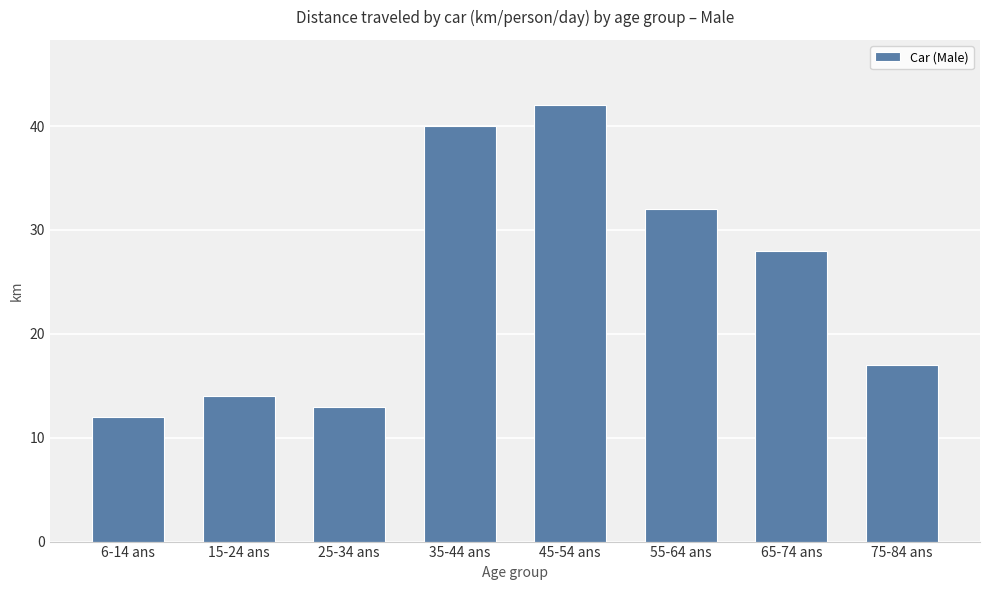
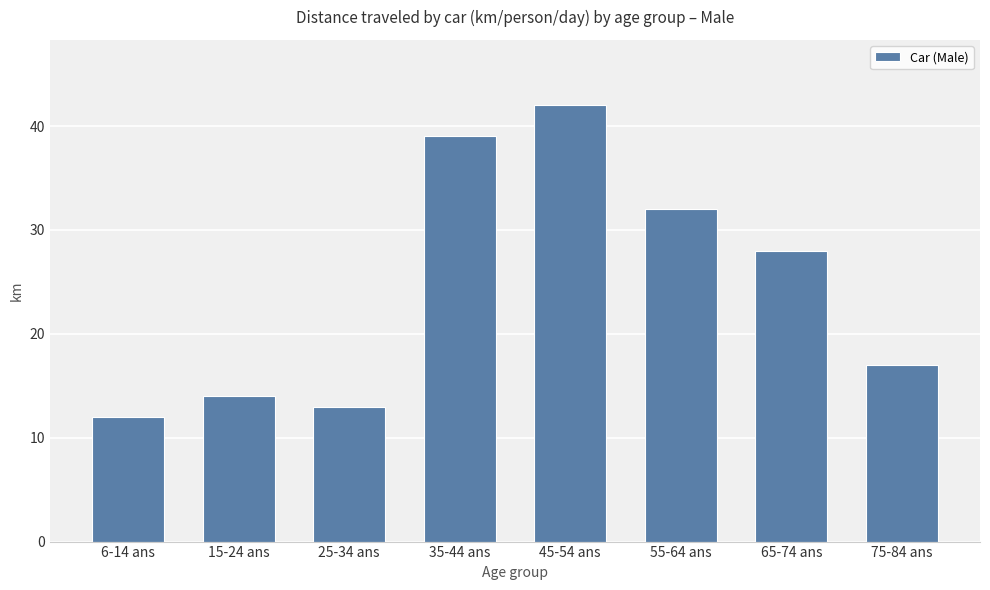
  {
    "6-14 ans": 12,
    "15-24 ans": 14,
    "25-34 ans": 13,
-   "35-44 ans": 40,
+   "35-44 ans": 39,
    "45-54 ans": 42,
    "55-64 ans": 32,
    "65-74 ans": 28,
    "75-84 ans": 17
  }
